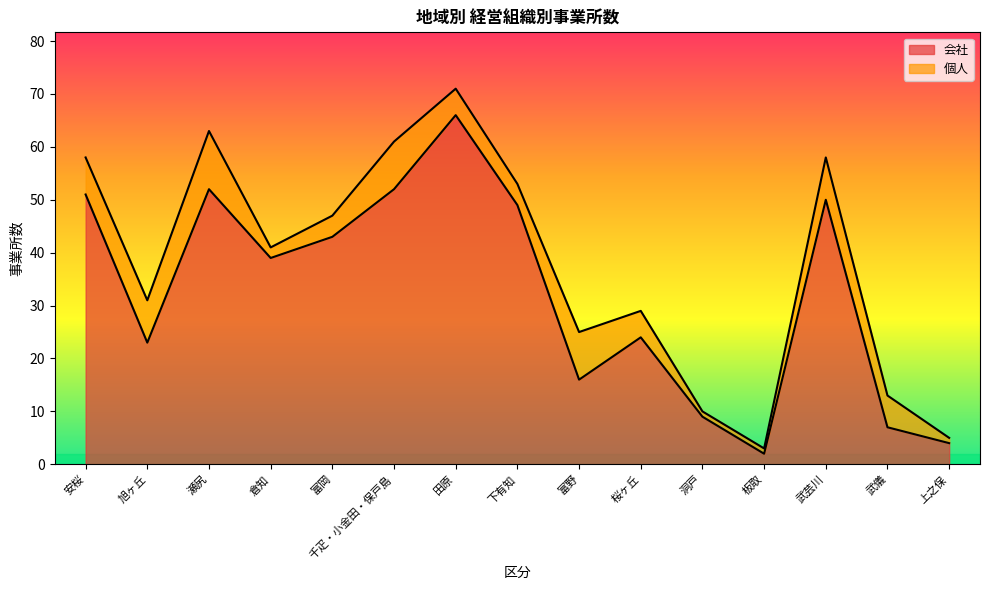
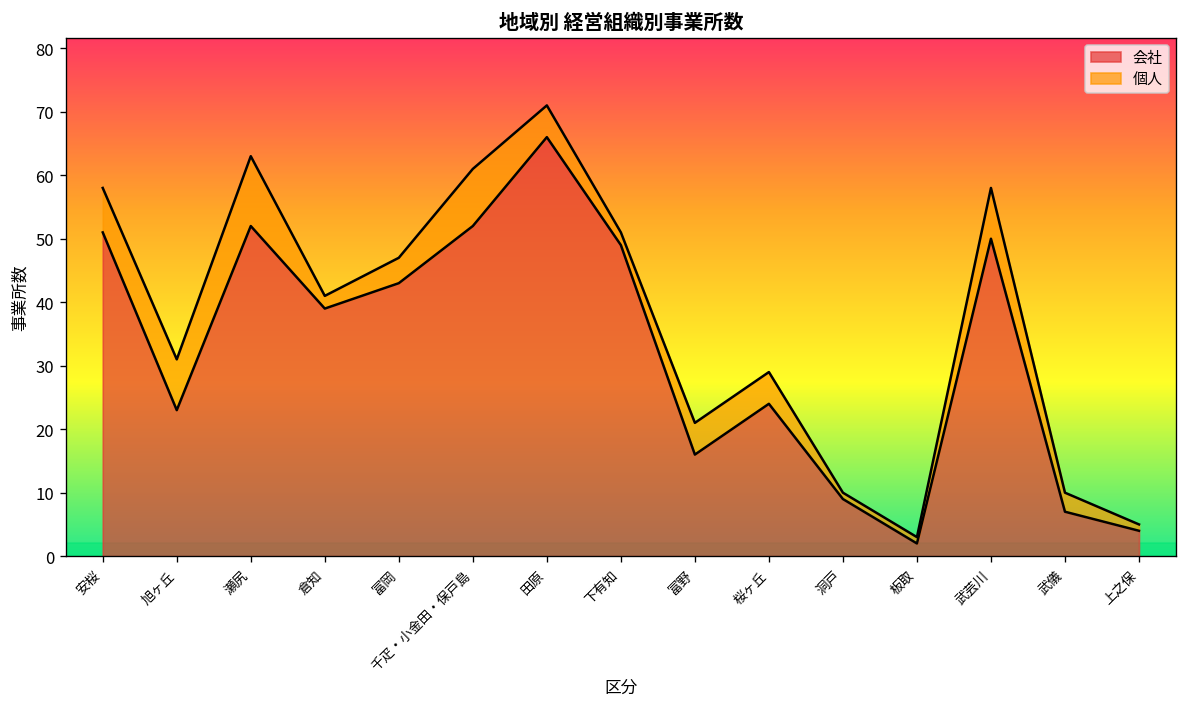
  {
    "会社": {
      "安桜": 51,
      "旭ヶ丘": 23,
      "瀬尻": 52,
      "倉知": 39,
      "富岡": 43,
      "千疋・小金田・保戸島": 52,
      "田原": 66,
      "下有知": 49,
      "富野": 16,
      "桜ヶ丘": 24,
      "洞戸": 9,
      "武芸川": 50,
      "武儀": 7,
      "上之保": 4
    },
    "個人": {
      "安桜": 7,
      "旭ヶ丘": 8,
      "瀬尻": 11,
      "倉知": 2,
      "富岡": 4,
      "千疋・小金田・保戸島": 9,
      "田原": 5,
-     "下有知": 4,
-     "富野": 9,
+     "下有知": 2,
+     "富野": 5,
      "桜ヶ丘": 5,
      "洞戸": 1,
      "板取": 1,
      "武芸川": 8,
-     "武儀": 6,
+     "武儀": 3,
      "上之保": 1
    }
  }
